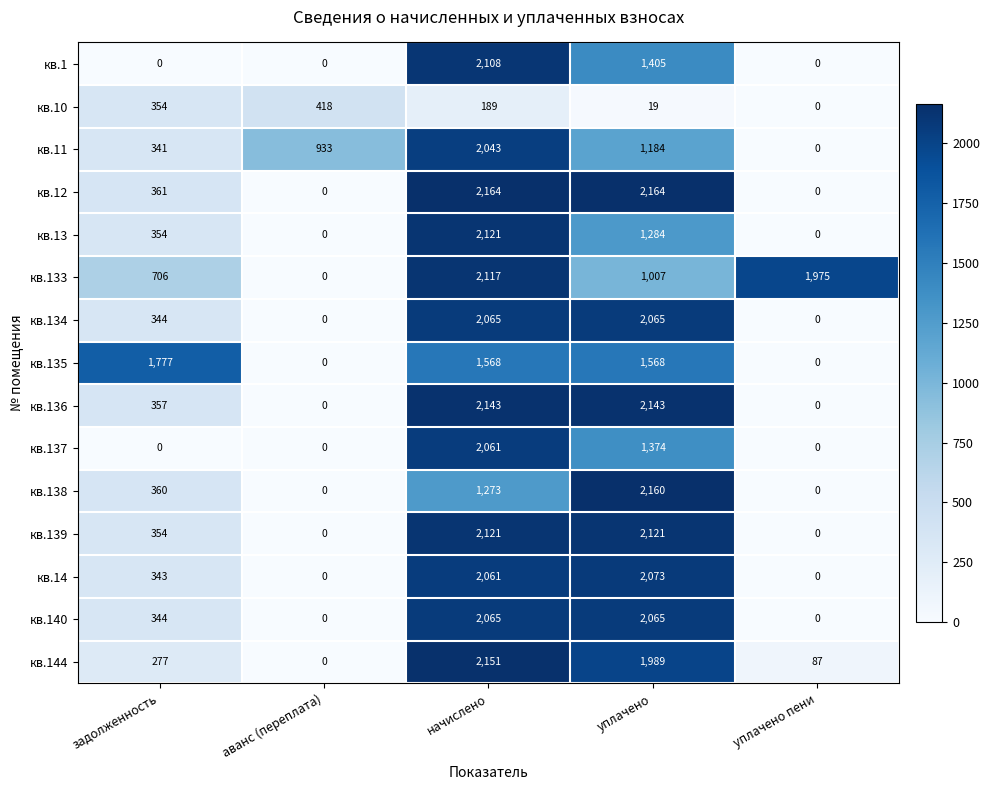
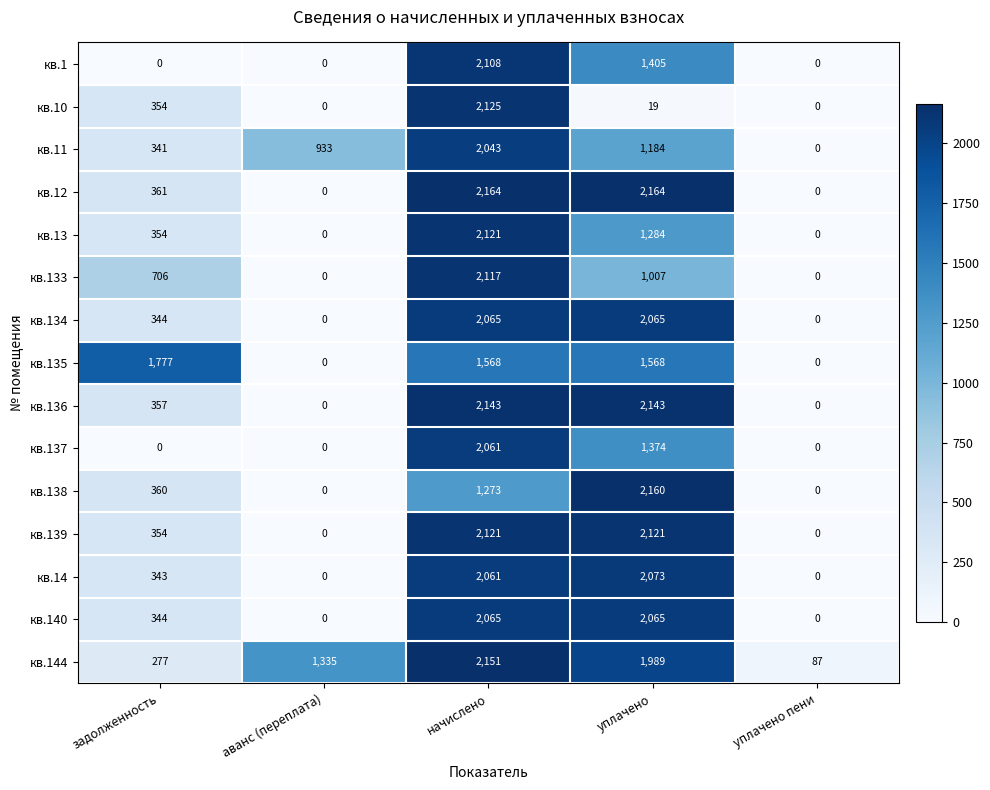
  {
    "кв.1": {
      "задолженность": "0",
      "аванс (переплата)": "0",
      "начислено": "2,108",
      "уплачено": "1,405",
      "уплачено пени": "0"
    },
    "кв.10": {
      "задолженность": "354",
-     "аванс (переплата)": "418",
-     "начислено": "189",
+     "аванс (переплата)": "0",
+     "начислено": "2,125",
      "уплачено": "19",
      "уплачено пени": "0"
    },
    "кв.11": {
      "задолженность": "341",
      "аванс (переплата)": "933",
      "начислено": "2,043",
      "уплачено": "1,184",
      "уплачено пени": "0"
    },
    "кв.12": {
      "задолженность": "361",
      "аванс (переплата)": "0",
      "начислено": "2,164",
      "уплачено": "2,164",
      "уплачено пени": "0"
    },
    "кв.13": {
      "задолженность": "354",
      "аванс (переплата)": "0",
      "начислено": "2,121",
      "уплачено": "1,284",
      "уплачено пени": "0"
    },
    "кв.133": {
      "задолженность": "706",
      "аванс (переплата)": "0",
      "начислено": "2,117",
      "уплачено": "1,007",
-     "уплачено пени": "1,975"
+     "уплачено пени": "0"
    },
    "кв.134": {
      "задолженность": "344",
      "аванс (переплата)": "0",
      "начислено": "2,065",
      "уплачено": "2,065",
      "уплачено пени": "0"
    },
    "кв.135": {
      "задолженность": "1,777",
      "аванс (переплата)": "0",
      "начислено": "1,568",
      "уплачено": "1,568",
      "уплачено пени": "0"
    },
    "кв.136": {
      "задолженность": "357",
      "аванс (переплата)": "0",
      "начислено": "2,143",
      "уплачено": "2,143",
      "уплачено пени": "0"
    },
    "кв.137": {
      "задолженность": "0",
      "аванс (переплата)": "0",
      "начислено": "2,061",
      "уплачено": "1,374",
      "уплачено пени": "0"
    },
    "кв.138": {
      "задолженность": "360",
      "аванс (переплата)": "0",
      "начислено": "1,273",
      "уплачено": "2,160",
      "уплачено пени": "0"
    },
    "кв.139": {
      "задолженность": "354",
      "аванс (переплата)": "0",
      "начислено": "2,121",
      "уплачено": "2,121",
      "уплачено пени": "0"
    },
    "кв.14": {
      "задолженность": "343",
      "аванс (переплата)": "0",
      "начислено": "2,061",
      "уплачено": "2,073",
      "уплачено пени": "0"
    },
    "кв.140": {
      "задолженность": "344",
      "аванс (переплата)": "0",
      "начислено": "2,065",
      "уплачено": "2,065",
      "уплачено пени": "0"
    },
    "кв.144": {
      "задолженность": "277",
-     "аванс (переплата)": "0",
+     "аванс (переплата)": "1,335",
      "начислено": "2,151",
      "уплачено": "1,989",
      "уплачено пени": "87"
    }
  }
